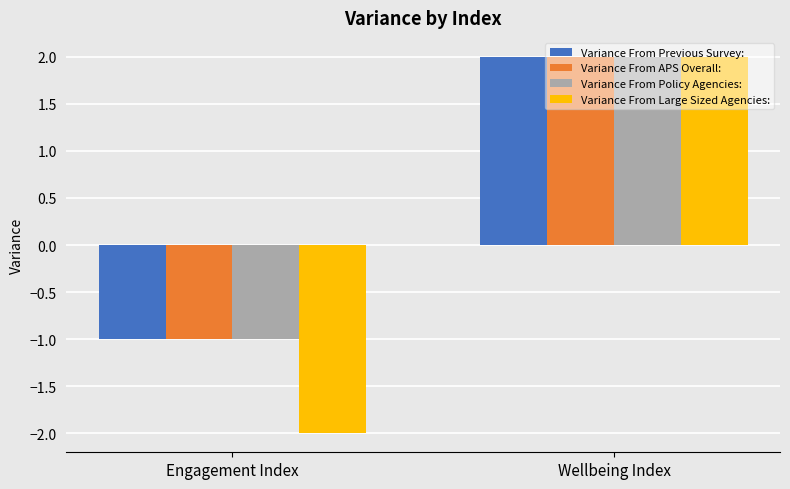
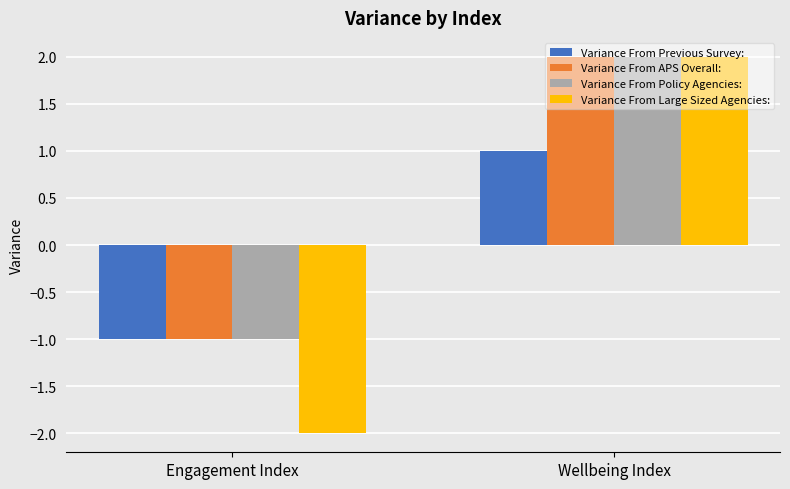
  {
    "Variance From Previous Survey:": {
      "Engagement Index": -1,
-     "Wellbeing Index": 2
+     "Wellbeing Index": 1
    },
    "Variance From APS Overall:": {
      "Engagement Index": -1
    },
    "Variance From Policy Agencies:": {
      "Engagement Index": -1
    },
    "Variance From Large Sized Agencies:": {
      "Engagement Index": -2
    }
  }
